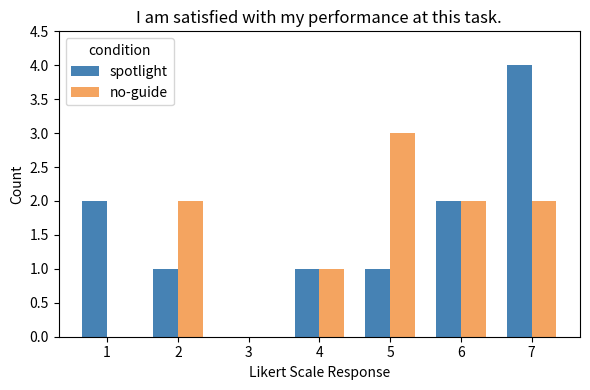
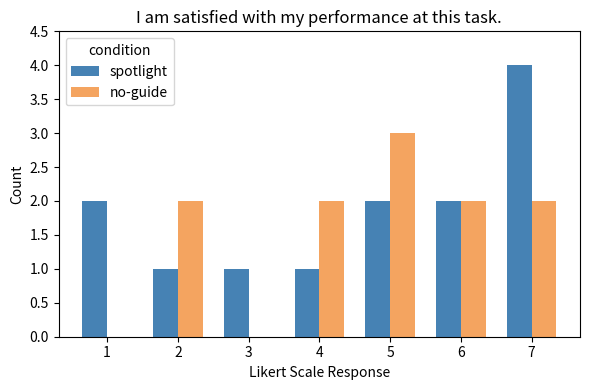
  {
    "spotlight": {
      "1": 2,
      "2": 1,
-     "3": 0,
+     "3": 1,
      "4": 1,
-     "5": 1,
+     "5": 2,
      "6": 2,
      "7": 4
    },
    "no-guide": {
      "1": 0,
      "2": 2,
      "3": 0,
-     "4": 1,
+     "4": 2,
      "5": 3,
      "6": 2,
      "7": 2
    }
  }
